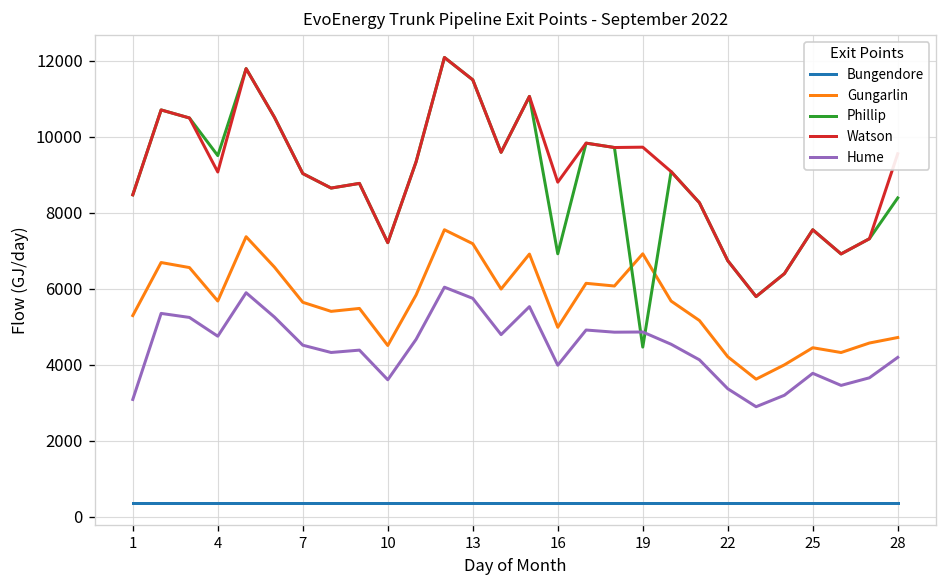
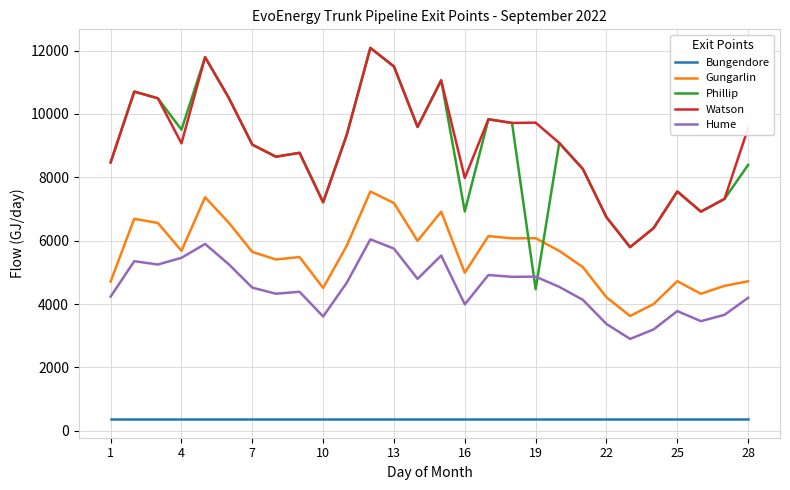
  {
    "Bungendore": {
      "1": 400,
      "4": 400,
      "7": 400,
      "10": 400,
      "13": 400,
      "16": 400,
      "19": 400,
      "22": 400,
      "25": 400,
      "28": 400
    },
    "Gungarlin": {
-     "1": 5300,
+     "1": 4700,
      "4": 5700,
      "7": 5600,
      "10": 4500,
      "13": 7200,
      "16": 5000,
-     "19": 6900,
+     "19": 6100,
      "22": 4200,
-     "25": 4500,
+     "25": 4700,
      "28": 4700
    },
    "Phillip": {
      "4": 9500,
      "16": 6900,
      "19": 4500,
      "28": 8400
    },
    "Watson": {
      "4": 9100,
-     "16": 8800,
+     "16": 8000,
      "19": 9700
    },
    "Hume": {
-     "1": 3100,
-     "4": 4800,
+     "1": 4200,
+     "4": 5500,
      "7": 4500,
      "10": 3600,
      "13": 5700,
      "16": 4000,
      "19": 4900,
      "22": 3400,
      "25": 3800,
      "28": 4200
    }
  }
